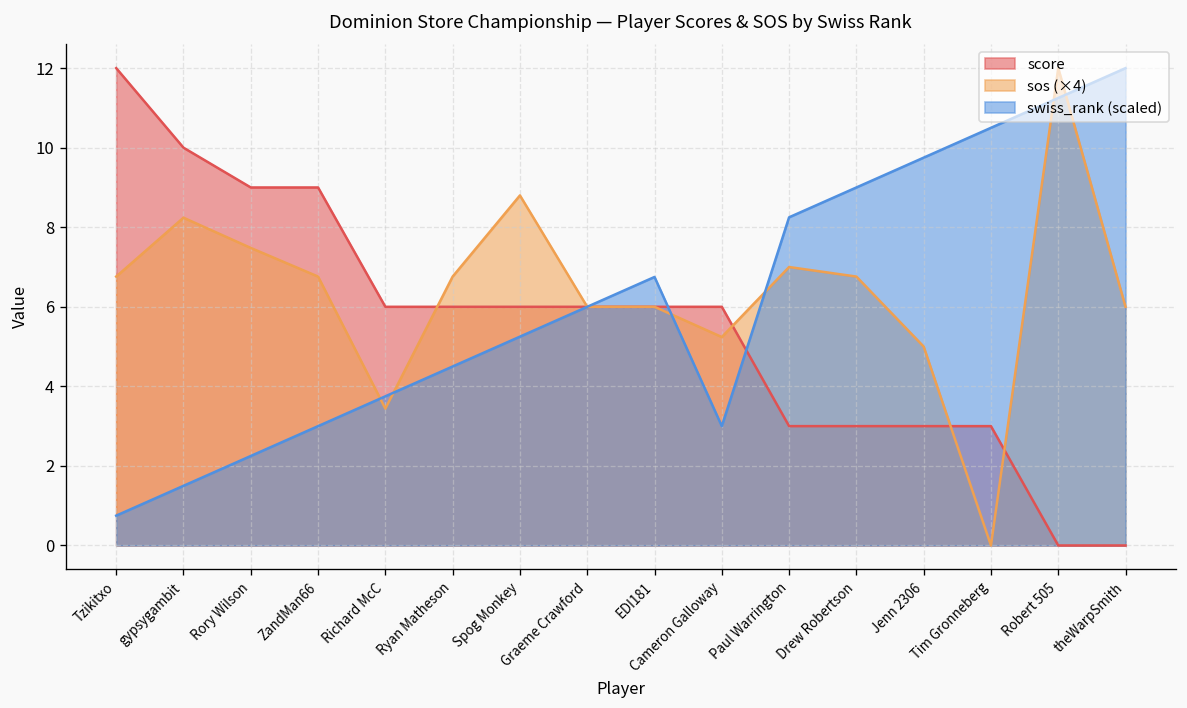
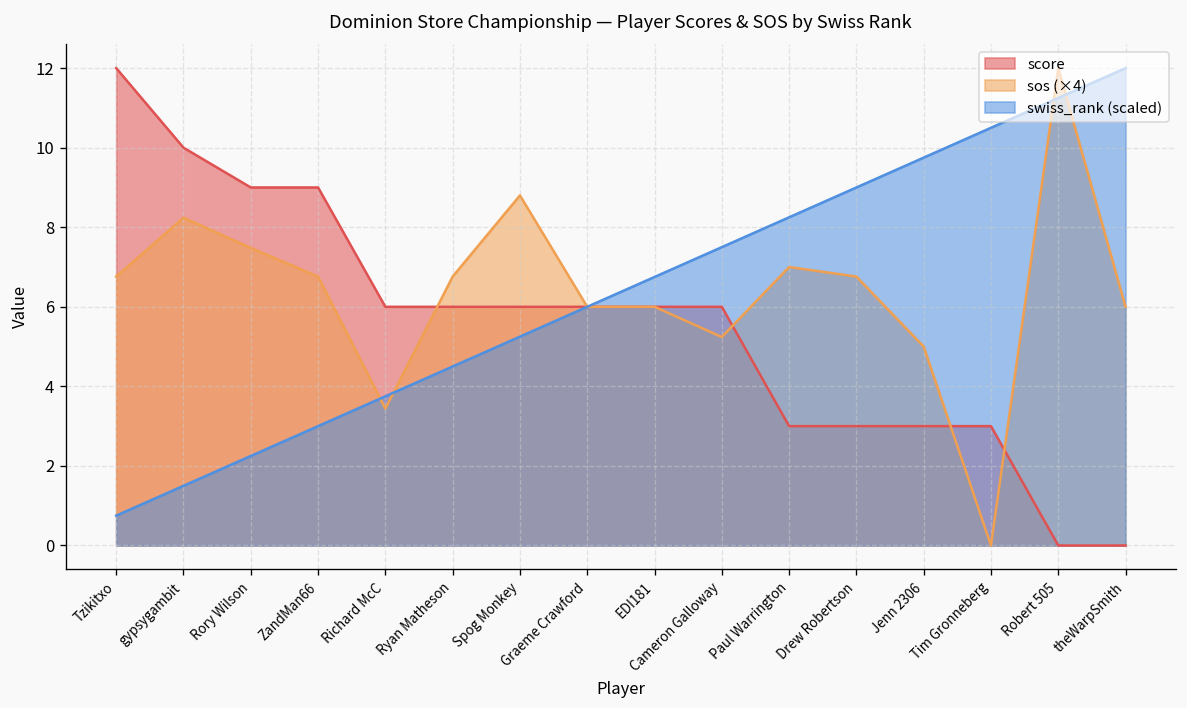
  {
    "score": {
      "Tzikitxo": 12.0,
      "gypsygambit": 10.0,
      "Rory Wilson": 9.0,
      "ZandMan66": 9.0,
      "Richard McC": 6.0,
      "Ryan Matheson": 6.0,
      "Spog Monkey": 6.0,
      "Cameron Galloway": 6.0,
      "Paul Warrington": 3.0,
      "Drew Robertson": 3.0,
      "Jenn 2306": 3.0,
      "Tim Gronneberg": 3.0,
      "Robert 505": 0.0,
      "theWarpSmith": 0.0
    },
    "sos (×4)": {
      "Tzikitxo": 6.8,
      "gypsygambit": 8.2,
      "Rory Wilson": 7.5,
      "ZandMan66": 6.8,
      "Richard McC": 3.4,
      "Ryan Matheson": 6.8,
      "Spog Monkey": 8.8,
      "Cameron Galloway": 5.2,
      "Paul Warrington": 7.0,
      "Drew Robertson": 6.8,
      "Jenn 2306": 5.0,
      "Tim Gronneberg": 0.0,
      "theWarpSmith": 6.0
    },
    "swiss_rank (scaled)": {
      "Tzikitxo": 0.8,
      "gypsygambit": 1.5,
      "Rory Wilson": 2.3,
      "ZandMan66": 3.0,
      "Richard McC": 3.8,
      "Ryan Matheson": 4.5,
      "Spog Monkey": 5.3,
      "EDI181": 6.8,
-     "Cameron Galloway": 3.0,
+     "Cameron Galloway": 7.5,
      "Paul Warrington": 8.3,
      "Drew Robertson": 9.0,
      "Jenn 2306": 9.8,
      "Tim Gronneberg": 10.5
    }
  }
